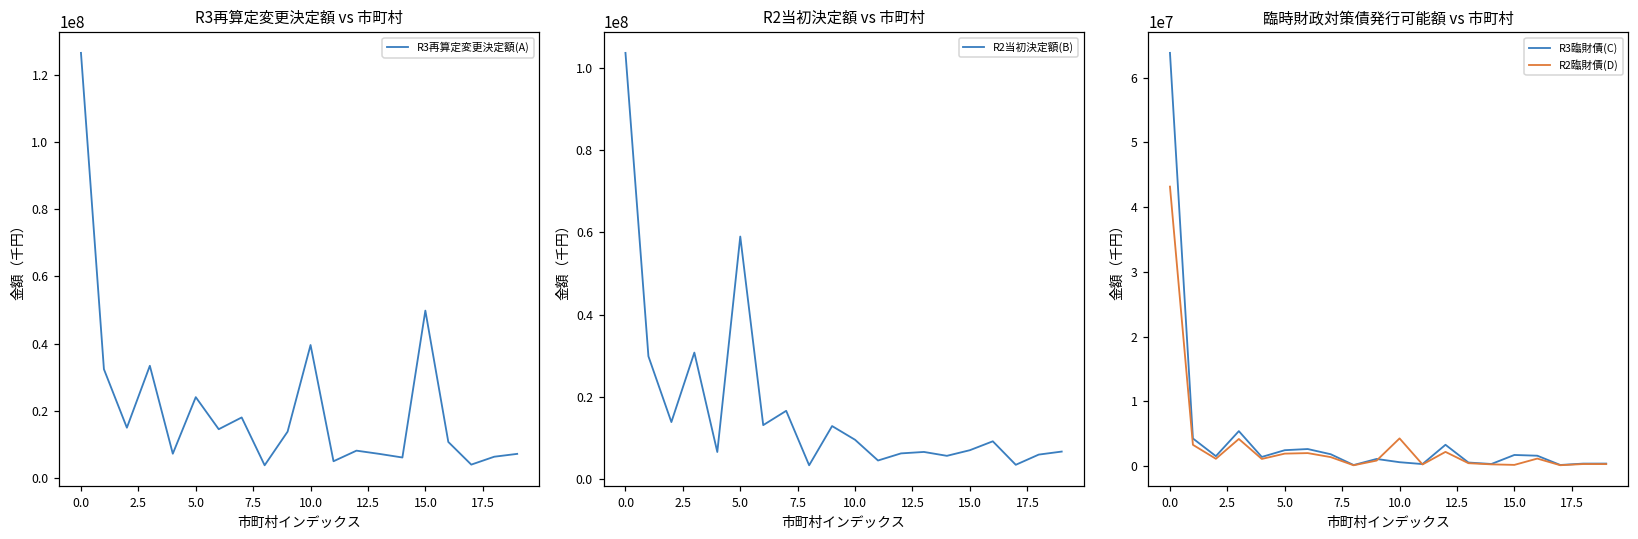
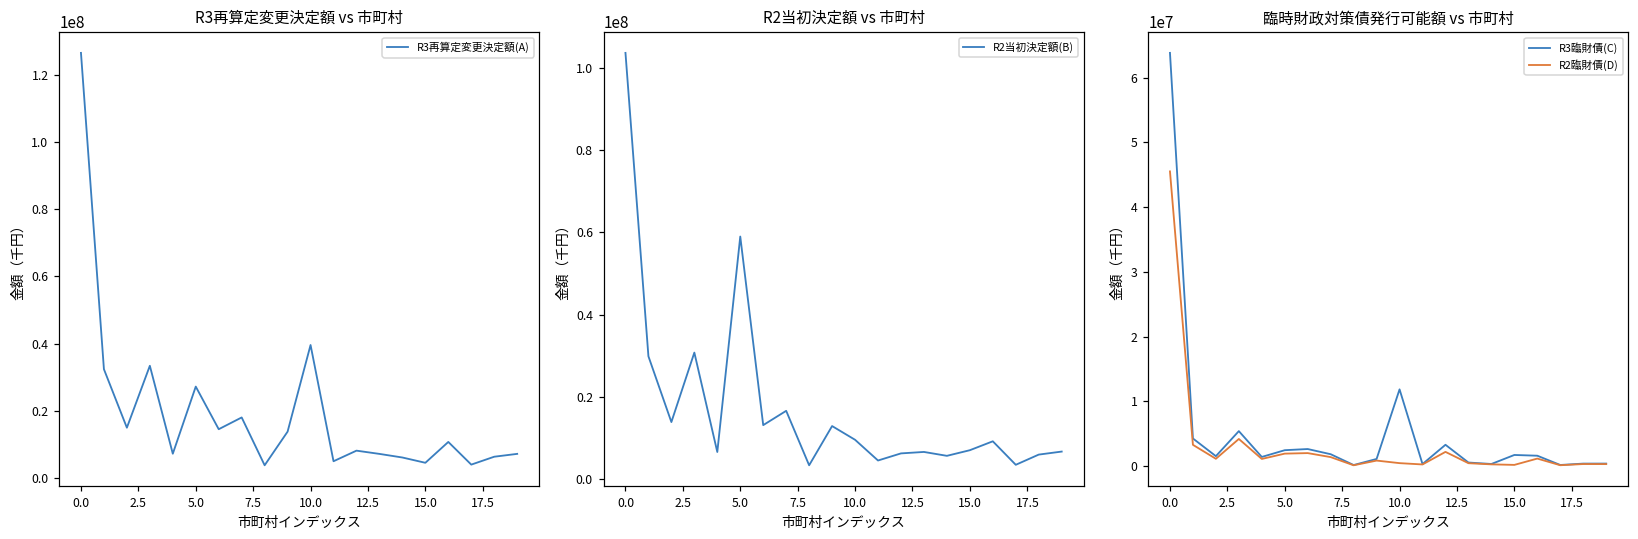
  {
    "R3再算定変更決定額 vs 市町村": {
      "0.0": 127000000,
-     "5.0": 24000000,
+     "5.0": 27000000,
      "10.0": 40000000,
-     "15.0": 50000000
+     "15.0": 4000000
    },
    "R2当初決定額 vs 市町村": {
      "0.0": 104000000,
      "5.0": 59000000,
      "10.0": 10000000,
      "15.0": 7000000
    },
    "臨時財政対策債発行可能額 vs 市町村": {
      "R3臨財債(C)": {
        "0.0": 64000000,
        "5.0": 2000000,
-       "10.0": 1000000,
+       "10.0": 12000000,
        "15.0": 2000000
      },
      "R2臨財債(D)": {
-       "0.0": 43000000,
+       "0.0": 46000000,
        "5.0": 2000000,
-       "10.0": 4000000,
+       "10.0": 0,
        "15.0": 0
      }
    }
  }
